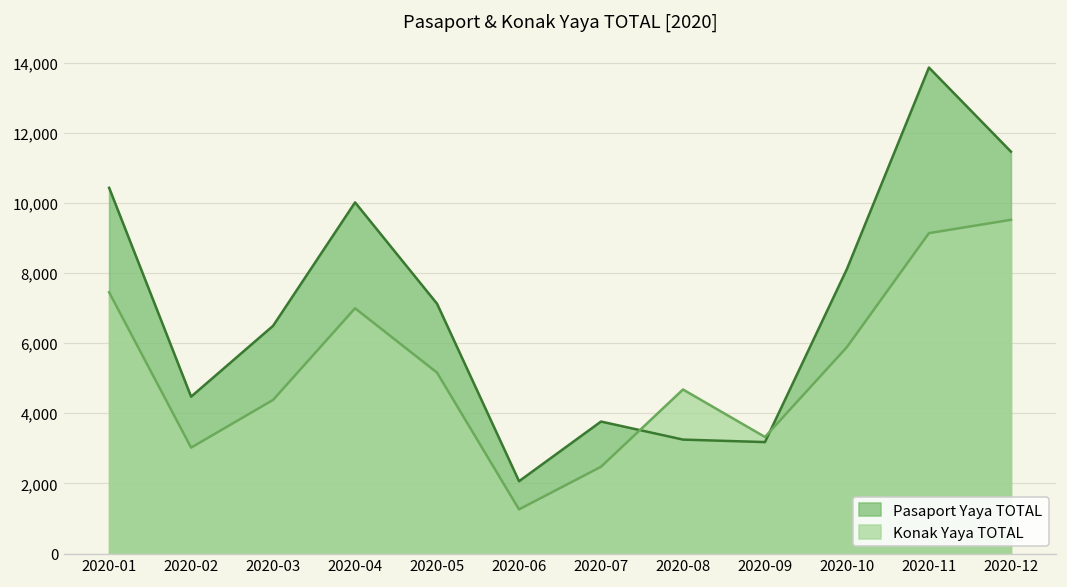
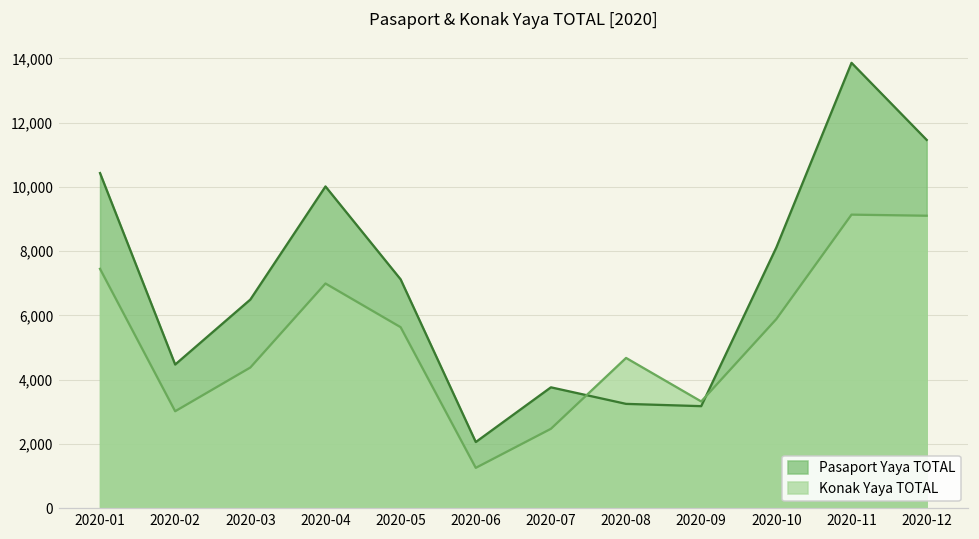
  {
    "Pasaport Yaya TOTAL": {
      "2020-01": "10,400",
      "2020-02": "4,500",
      "2020-03": "6,500",
      "2020-04": "10,000",
      "2020-05": "7,100",
      "2020-06": "2,100",
      "2020-07": "3,800",
      "2020-08": "3,300",
      "2020-09": "3,200",
      "2020-10": "8,100",
      "2020-11": "13,900",
      "2020-12": "11,500"
    },
    "Konak Yaya TOTAL": {
      "2020-01": "7,500",
      "2020-02": "3,000",
      "2020-03": "4,400",
      "2020-04": "7,000",
-     "2020-05": "5,200",
+     "2020-05": "5,600",
      "2020-06": "1,300",
      "2020-07": "2,500",
      "2020-08": "4,700",
      "2020-09": "3,300",
      "2020-10": "5,900",
      "2020-11": "9,100",
-     "2020-12": "9,500"
+     "2020-12": "9,100"
    }
  }
